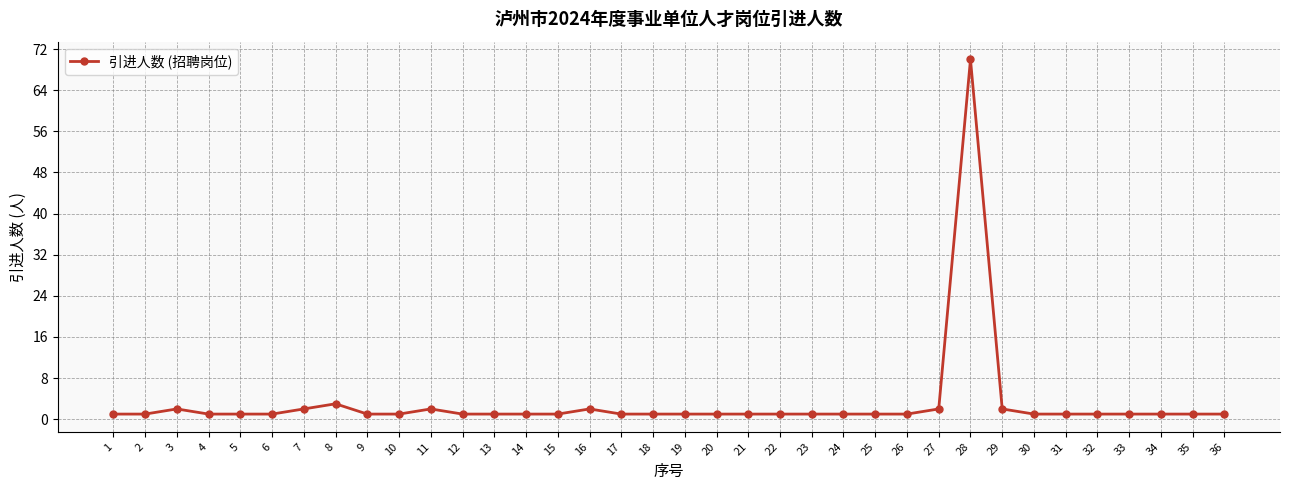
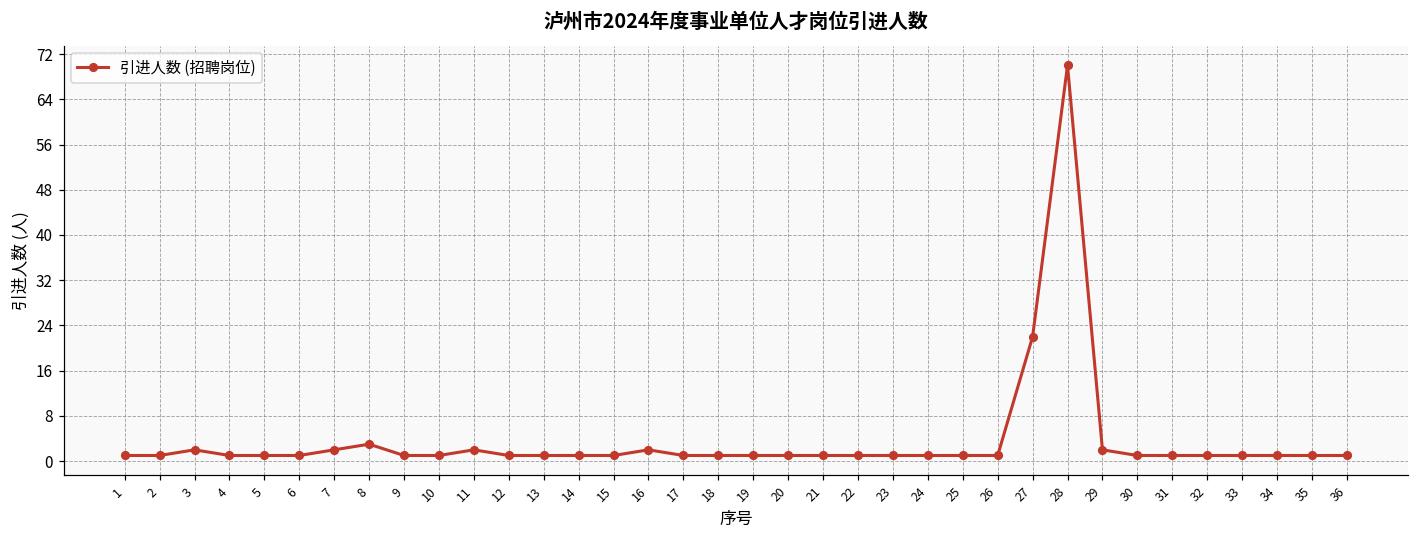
  {
    "1": 1,
    "2": 1,
    "3": 2,
    "4": 1,
    "5": 1,
    "6": 1,
    "7": 2,
    "8": 3,
    "9": 1,
    "10": 1,
    "11": 2,
    "12": 1,
    "13": 1,
    "14": 1,
    "15": 1,
    "16": 2,
    "17": 1,
    "18": 1,
    "19": 1,
    "20": 1,
    "21": 1,
    "22": 1,
    "23": 1,
    "24": 1,
    "25": 1,
    "26": 1,
-   "27": 2,
+   "27": 22,
    "28": 70,
    "29": 2,
    "30": 1,
    "31": 1,
    "32": 1,
    "33": 1,
    "34": 1,
    "35": 1,
    "36": 1
  }
